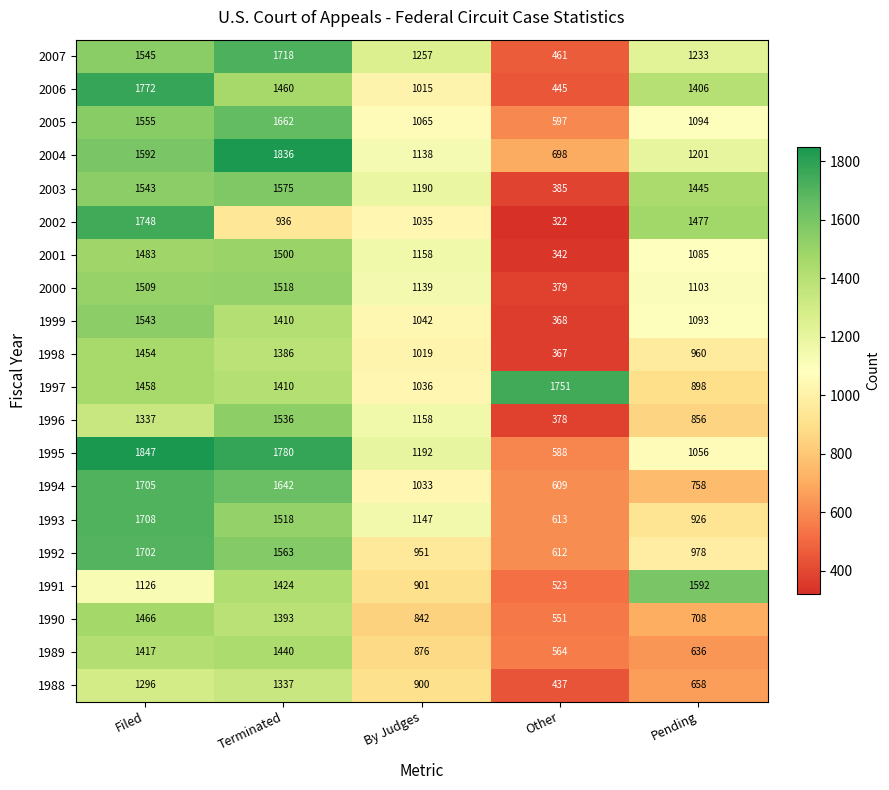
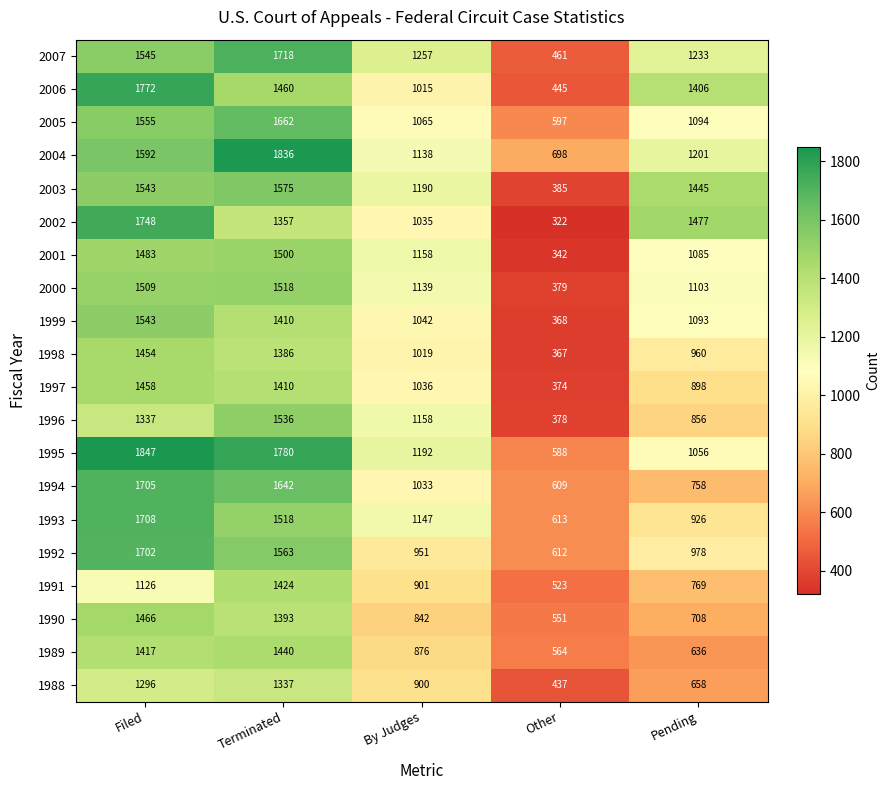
  {
    "2007": {
      "Filed": 1545,
      "Terminated": 1718,
      "By Judges": 1257,
      "Other": 461,
      "Pending": 1233
    },
    "2006": {
      "Filed": 1772,
      "Terminated": 1460,
      "By Judges": 1015,
      "Other": 445,
      "Pending": 1406
    },
    "2005": {
      "Filed": 1555,
      "Terminated": 1662,
      "By Judges": 1065,
      "Other": 597,
      "Pending": 1094
    },
    "2004": {
      "Filed": 1592,
      "Terminated": 1836,
      "By Judges": 1138,
      "Other": 698,
      "Pending": 1201
    },
    "2003": {
      "Filed": 1543,
      "Terminated": 1575,
      "By Judges": 1190,
      "Other": 385,
      "Pending": 1445
    },
    "2002": {
      "Filed": 1748,
-     "Terminated": 936,
+     "Terminated": 1357,
      "By Judges": 1035,
      "Other": 322,
      "Pending": 1477
    },
    "2001": {
      "Filed": 1483,
      "Terminated": 1500,
      "By Judges": 1158,
      "Other": 342,
      "Pending": 1085
    },
    "2000": {
      "Filed": 1509,
      "Terminated": 1518,
      "By Judges": 1139,
      "Other": 379,
      "Pending": 1103
    },
    "1999": {
      "Filed": 1543,
      "Terminated": 1410,
      "By Judges": 1042,
      "Other": 368,
      "Pending": 1093
    },
    "1998": {
      "Filed": 1454,
      "Terminated": 1386,
      "By Judges": 1019,
      "Other": 367,
      "Pending": 960
    },
    "1997": {
      "Filed": 1458,
      "Terminated": 1410,
      "By Judges": 1036,
-     "Other": 1751,
+     "Other": 374,
      "Pending": 898
    },
    "1996": {
      "Filed": 1337,
      "Terminated": 1536,
      "By Judges": 1158,
      "Other": 378,
      "Pending": 856
    },
    "1995": {
      "Filed": 1847,
      "Terminated": 1780,
      "By Judges": 1192,
      "Other": 588,
      "Pending": 1056
    },
    "1994": {
      "Filed": 1705,
      "Terminated": 1642,
      "By Judges": 1033,
      "Other": 609,
      "Pending": 758
    },
    "1993": {
      "Filed": 1708,
      "Terminated": 1518,
      "By Judges": 1147,
      "Other": 613,
      "Pending": 926
    },
    "1992": {
      "Filed": 1702,
      "Terminated": 1563,
      "By Judges": 951,
      "Other": 612,
      "Pending": 978
    },
    "1991": {
      "Filed": 1126,
      "Terminated": 1424,
      "By Judges": 901,
      "Other": 523,
-     "Pending": 1592
+     "Pending": 769
    },
    "1990": {
      "Filed": 1466,
      "Terminated": 1393,
      "By Judges": 842,
      "Other": 551,
      "Pending": 708
    },
    "1989": {
      "Filed": 1417,
      "Terminated": 1440,
      "By Judges": 876,
      "Other": 564,
      "Pending": 636
    },
    "1988": {
      "Filed": 1296,
      "Terminated": 1337,
      "By Judges": 900,
      "Other": 437,
      "Pending": 658
    }
  }
